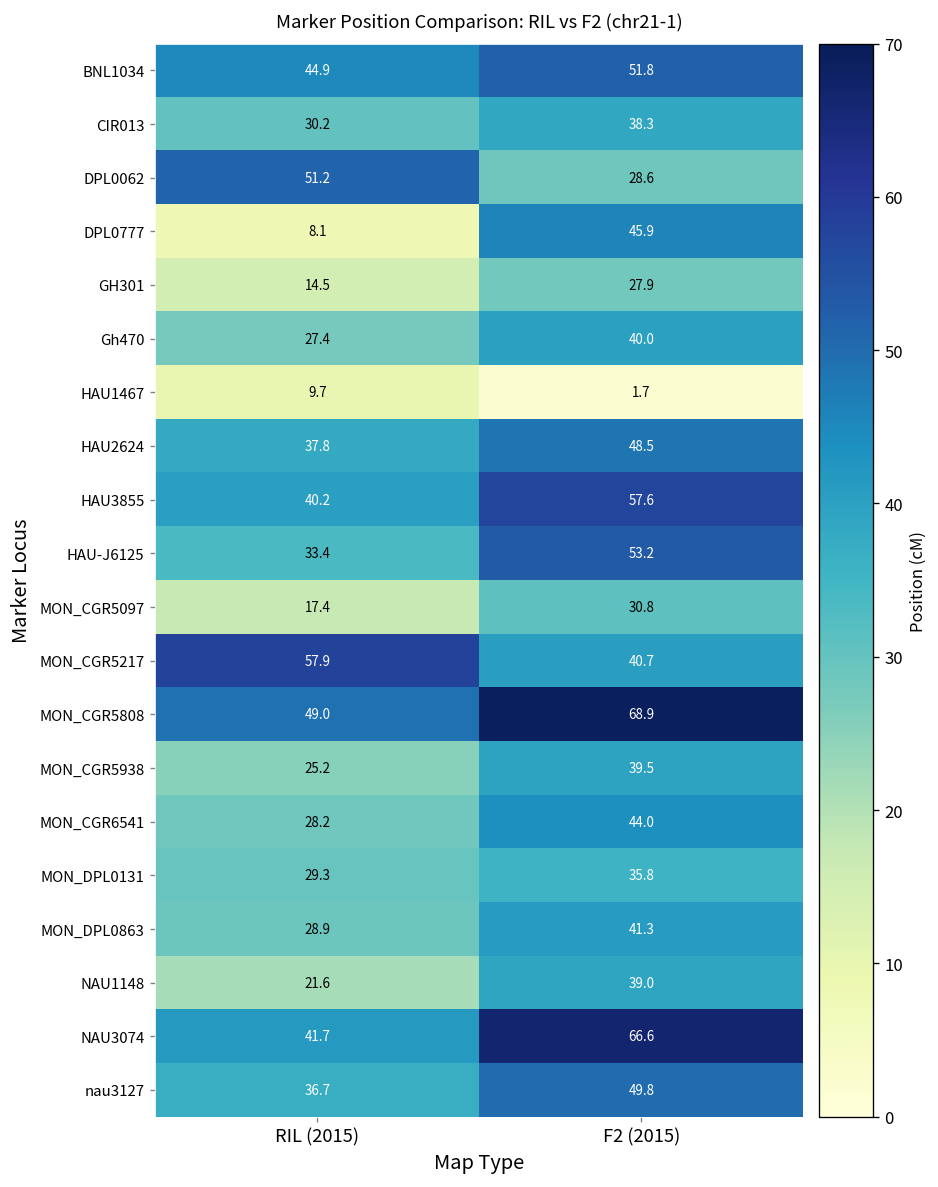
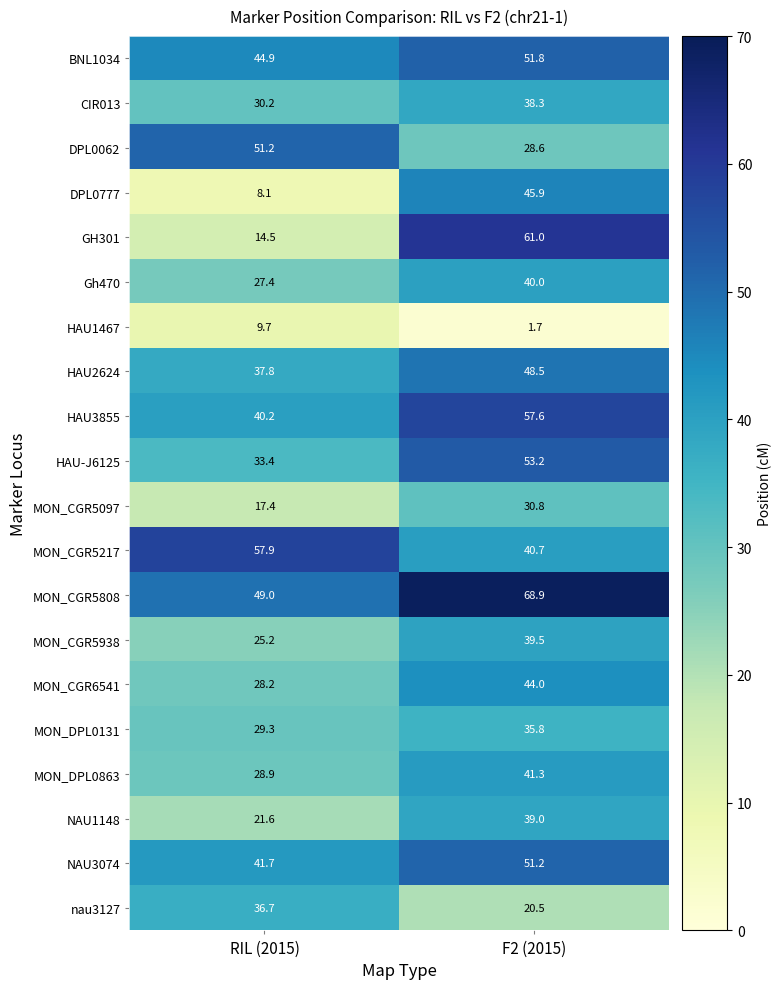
  {
    "BNL1034": {
      "RIL (2015)": 44.9,
      "F2 (2015)": 51.8
    },
    "CIR013": {
      "RIL (2015)": 30.2,
      "F2 (2015)": 38.3
    },
    "DPL0062": {
      "RIL (2015)": 51.2,
      "F2 (2015)": 28.6
    },
    "DPL0777": {
      "RIL (2015)": 8.1,
      "F2 (2015)": 45.9
    },
    "GH301": {
      "RIL (2015)": 14.5,
-     "F2 (2015)": 27.9
+     "F2 (2015)": 61.0
    },
    "Gh470": {
      "RIL (2015)": 27.4,
      "F2 (2015)": 40.0
    },
    "HAU1467": {
      "RIL (2015)": 9.7,
      "F2 (2015)": 1.7
    },
    "HAU2624": {
      "RIL (2015)": 37.8,
      "F2 (2015)": 48.5
    },
    "HAU3855": {
      "RIL (2015)": 40.2,
      "F2 (2015)": 57.6
    },
    "HAU-J6125": {
      "RIL (2015)": 33.4,
      "F2 (2015)": 53.2
    },
    "MON_CGR5097": {
      "RIL (2015)": 17.4,
      "F2 (2015)": 30.8
    },
    "MON_CGR5217": {
      "RIL (2015)": 57.9,
      "F2 (2015)": 40.7
    },
    "MON_CGR5808": {
      "RIL (2015)": 49.0,
      "F2 (2015)": 68.9
    },
    "MON_CGR5938": {
      "RIL (2015)": 25.2,
      "F2 (2015)": 39.5
    },
    "MON_CGR6541": {
      "RIL (2015)": 28.2,
      "F2 (2015)": 44.0
    },
    "MON_DPL0131": {
      "RIL (2015)": 29.3,
      "F2 (2015)": 35.8
    },
    "MON_DPL0863": {
      "RIL (2015)": 28.9,
      "F2 (2015)": 41.3
    },
    "NAU1148": {
      "RIL (2015)": 21.6,
      "F2 (2015)": 39.0
    },
    "NAU3074": {
      "RIL (2015)": 41.7,
-     "F2 (2015)": 66.6
+     "F2 (2015)": 51.2
    },
    "nau3127": {
      "RIL (2015)": 36.7,
-     "F2 (2015)": 49.8
+     "F2 (2015)": 20.5
    }
  }
